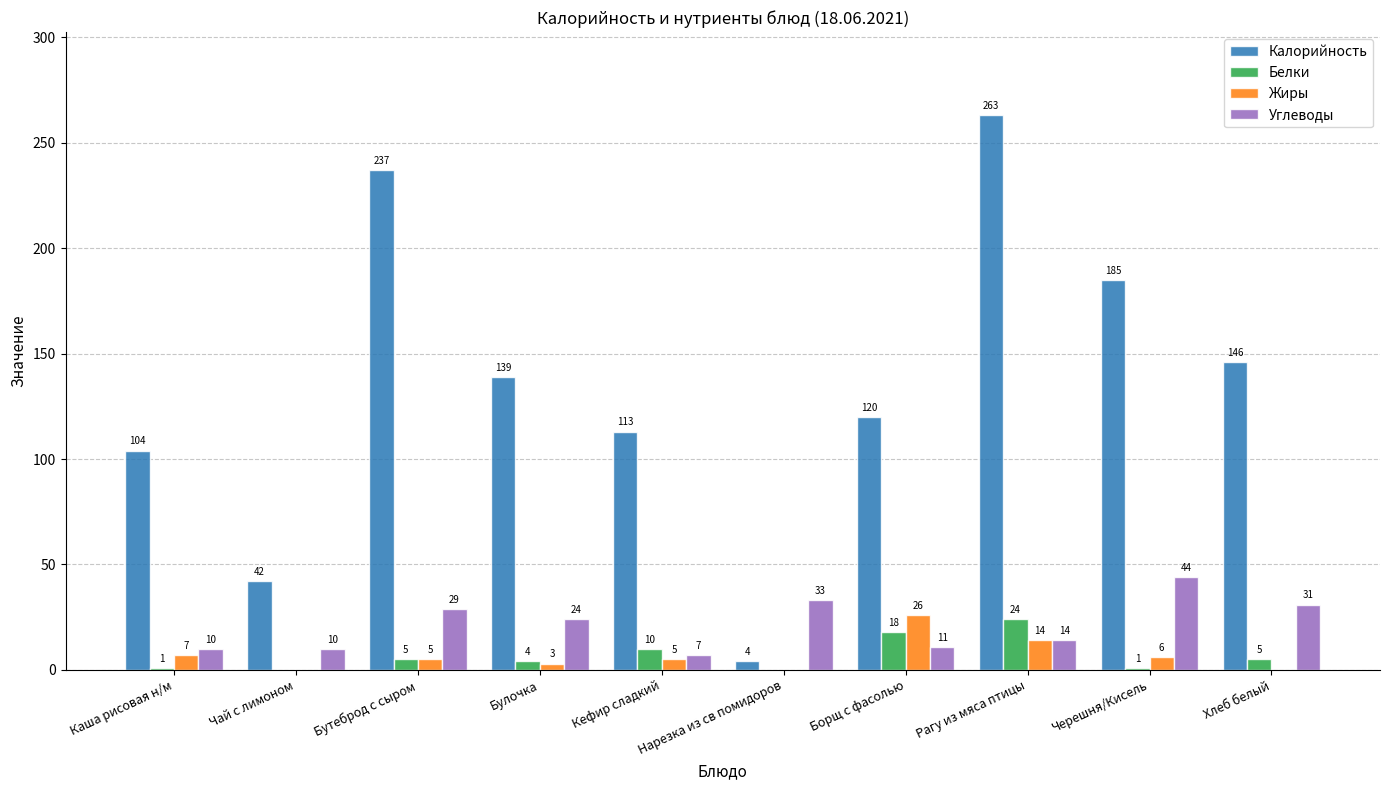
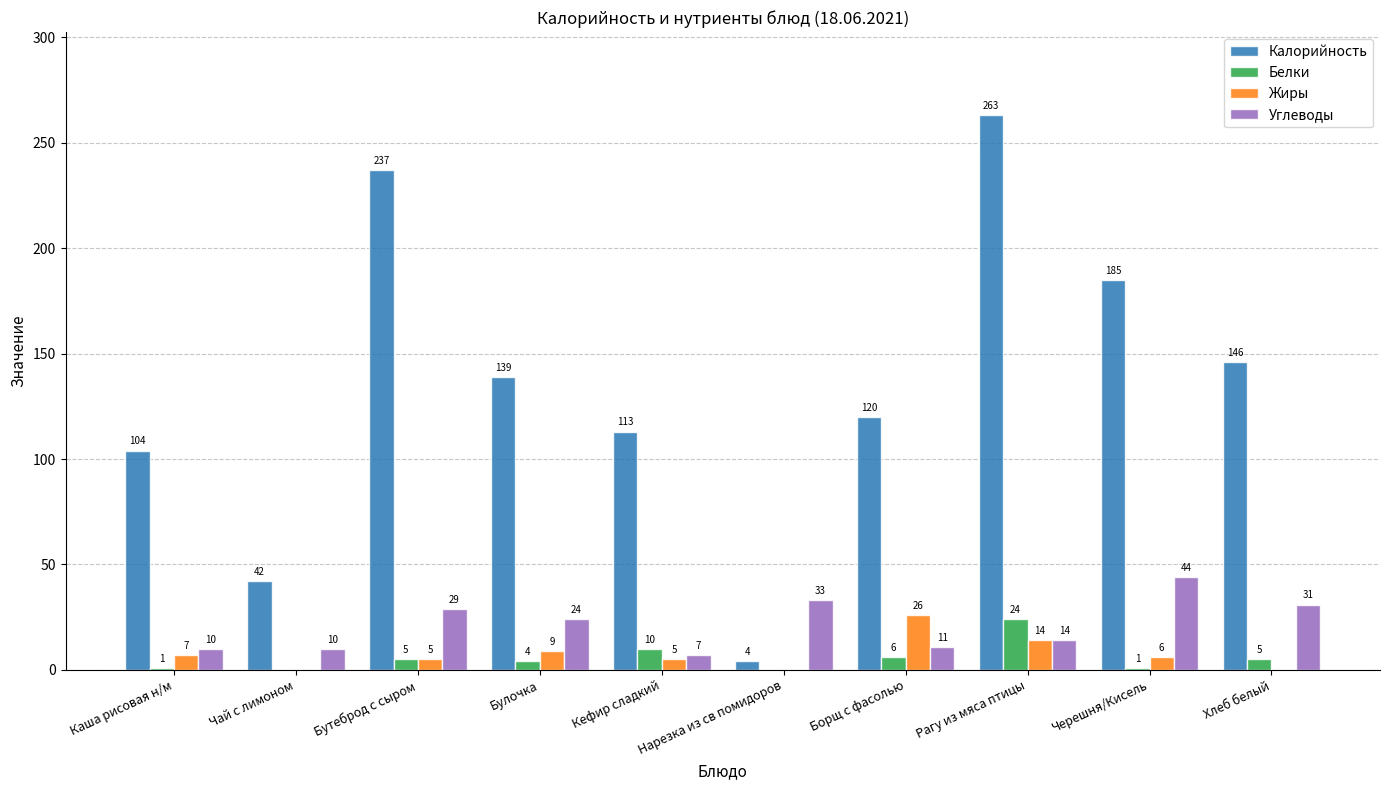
  {
    "Калорийность": {
      "Каша рисовая н/м": 104,
      "Чай с лимоном": 42,
      "Бутеброд с сыром": 237,
      "Булочка": 139,
      "Кефир сладкий": 113,
      "Нарезка из св помидоров": 4,
      "Борщ с фасолью": 120,
      "Рагу из мяса птицы": 263,
      "Черешня/Кисель": 185,
      "Хлеб белый": 146
    },
    "Белки": {
      "Каша рисовая н/м": 1,
      "Бутеброд с сыром": 5,
      "Булочка": 4,
      "Кефир сладкий": 10,
-     "Борщ с фасолью": 18,
+     "Борщ с фасолью": 6,
      "Рагу из мяса птицы": 24,
      "Черешня/Кисель": 1,
      "Хлеб белый": 5
    },
    "Жиры": {
      "Каша рисовая н/м": 7,
      "Бутеброд с сыром": 5,
-     "Булочка": 3,
+     "Булочка": 9,
      "Кефир сладкий": 5,
      "Борщ с фасолью": 26,
      "Рагу из мяса птицы": 14,
      "Черешня/Кисель": 6
    },
    "Углеводы": {
      "Каша рисовая н/м": 10,
      "Чай с лимоном": 10,
      "Бутеброд с сыром": 29,
      "Булочка": 24,
      "Кефир сладкий": 7,
      "Нарезка из св помидоров": 33,
      "Борщ с фасолью": 11,
      "Рагу из мяса птицы": 14,
      "Черешня/Кисель": 44,
      "Хлеб белый": 31
    }
  }
